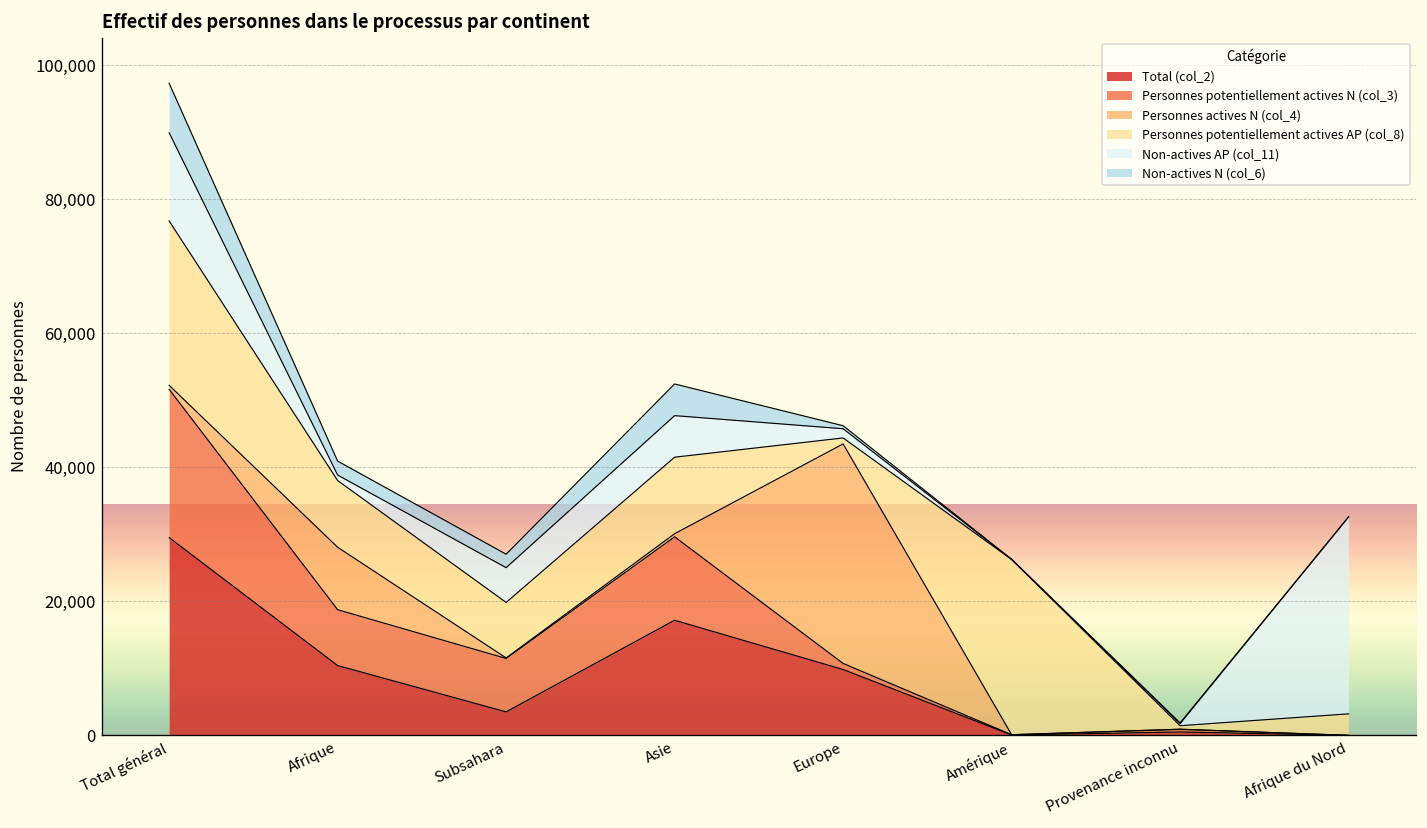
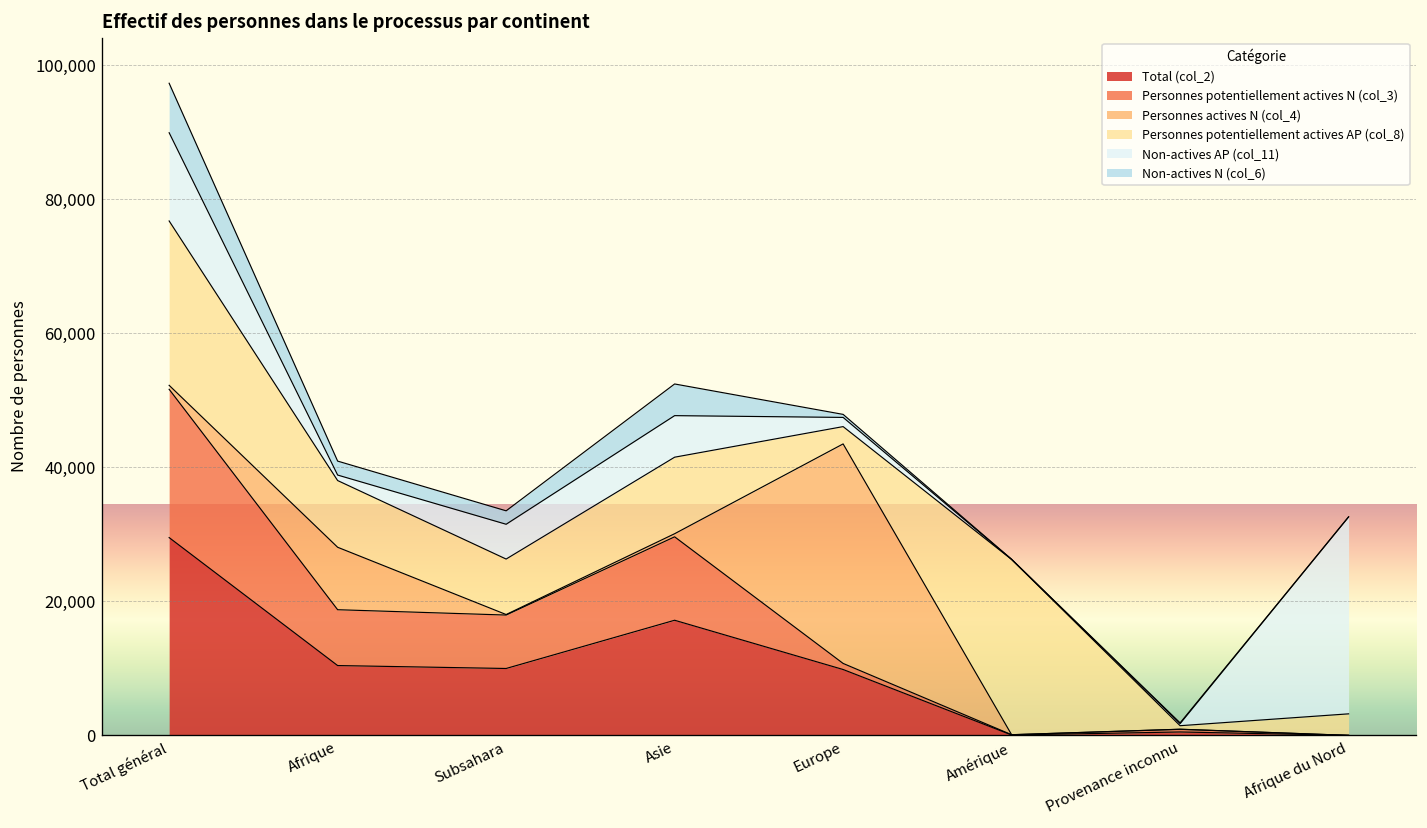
  {
    "Total (col_2)": {
      "Total général": "30,000",
      "Afrique": "10,000",
-     "Subsahara": "4,000",
+     "Subsahara": "10,000",
      "Asie": "17,000",
      "Europe": "10,000"
    },
    "Personnes potentiellement actives N (col_3)": {
      "Total général": "22,000",
      "Afrique": "8,000",
      "Europe": "1,000"
    },
    "Personnes actives N (col_4)": {
      "Total général": "1,000",
      "Afrique": "9,000",
      "Europe": "33,000"
    },
    "Personnes potentiellement actives AP (col_8)": {
      "Total général": "25,000",
      "Afrique": "10,000",
      "Subsahara": "8,000",
      "Asie": "11,000",
-     "Europe": "1,000",
+     "Europe": "3,000",
      "Afrique du Nord": "3,000"
    },
    "Non-actives AP (col_11)": {
      "Total général": "13,000",
      "Afrique": "1,000",
      "Subsahara": "5,000",
      "Asie": "6,000"
    },
    "Non-actives N (col_6)": {
      "Total général": "7,000",
      "Afrique": "2,000",
      "Subsahara": "2,000",
      "Asie": "5,000"
    }
  }
